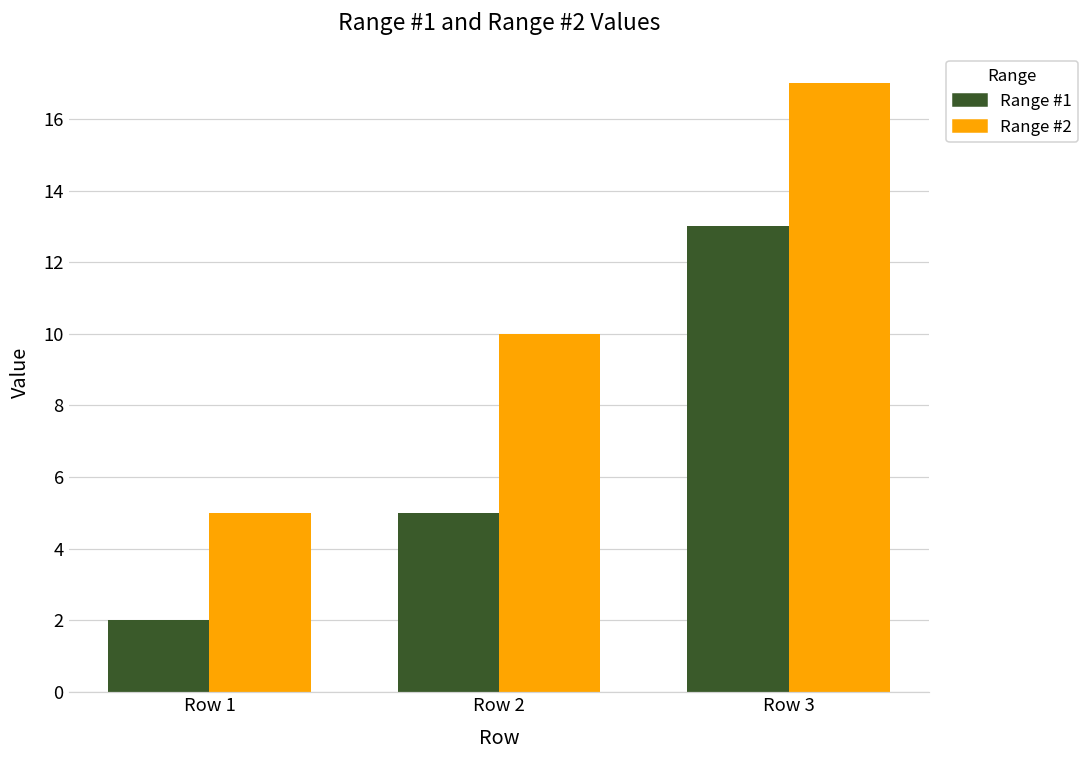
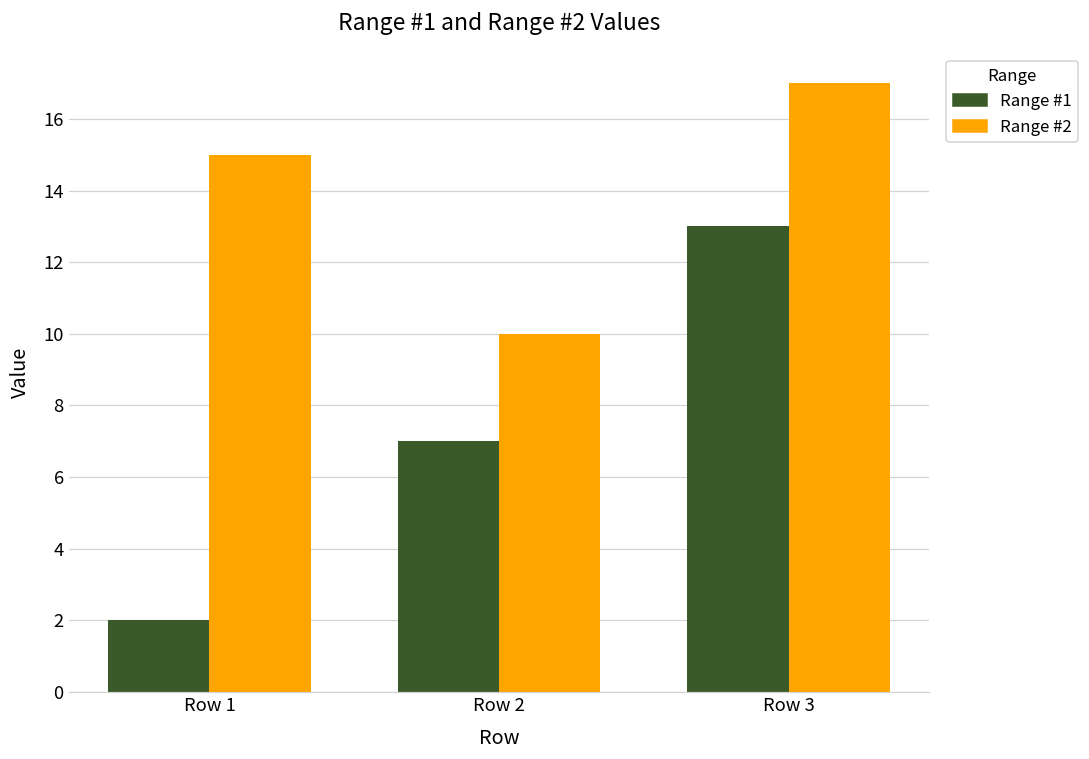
  {
    "Range #1": {
      "Row 1": 2,
-     "Row 2": 5,
+     "Row 2": 7,
      "Row 3": 13
    },
    "Range #2": {
-     "Row 1": 5,
+     "Row 1": 15,
      "Row 2": 10,
      "Row 3": 17
    }
  }
